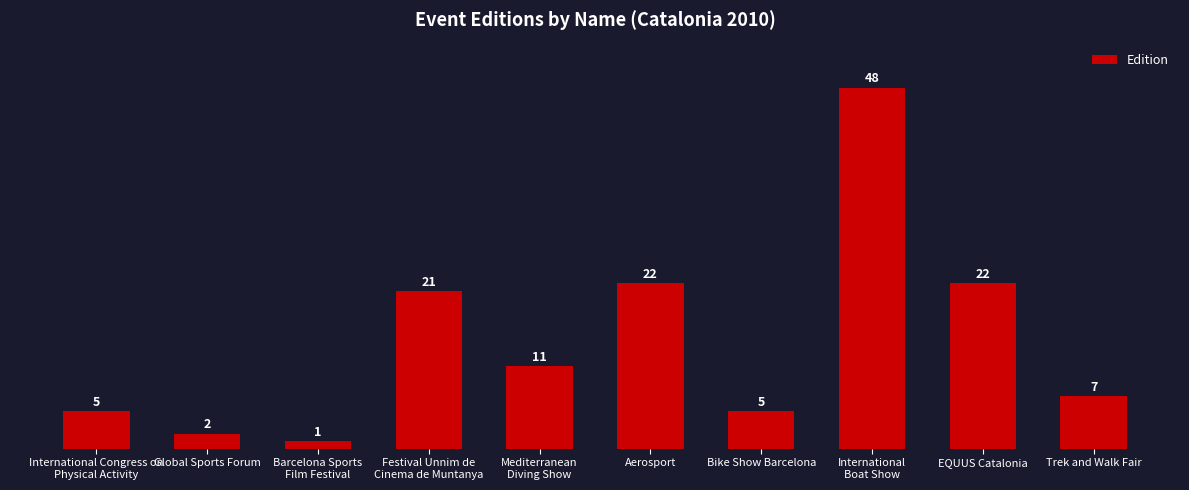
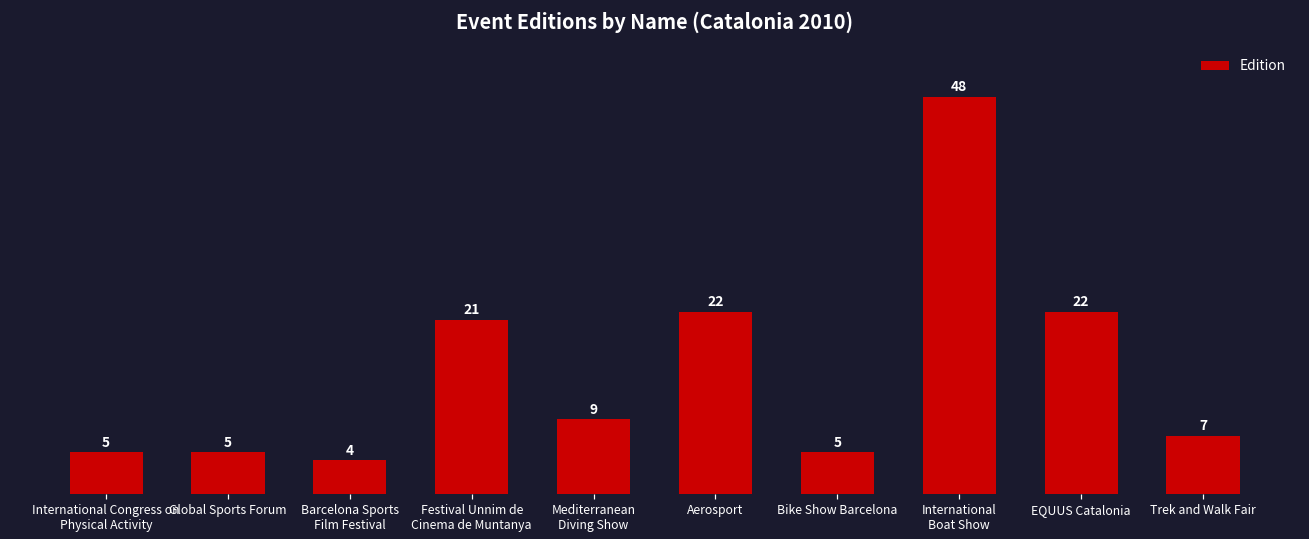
  {
    "International Congress on Physical Activity": 5,
-   "Global Sports Forum": 2,
-   "Barcelona Sports Film Festival": 1,
+   "Global Sports Forum": 5,
+   "Barcelona Sports Film Festival": 4,
    "Festival Unnim de Cinema de Muntanya": 21,
-   "Mediterranean Diving Show": 11,
+   "Mediterranean Diving Show": 9,
    "Aerosport": 22,
    "Bike Show Barcelona": 5,
    "International Boat Show": 48,
    "EQUUS Catalonia": 22,
    "Trek and Walk Fair": 7
  }
